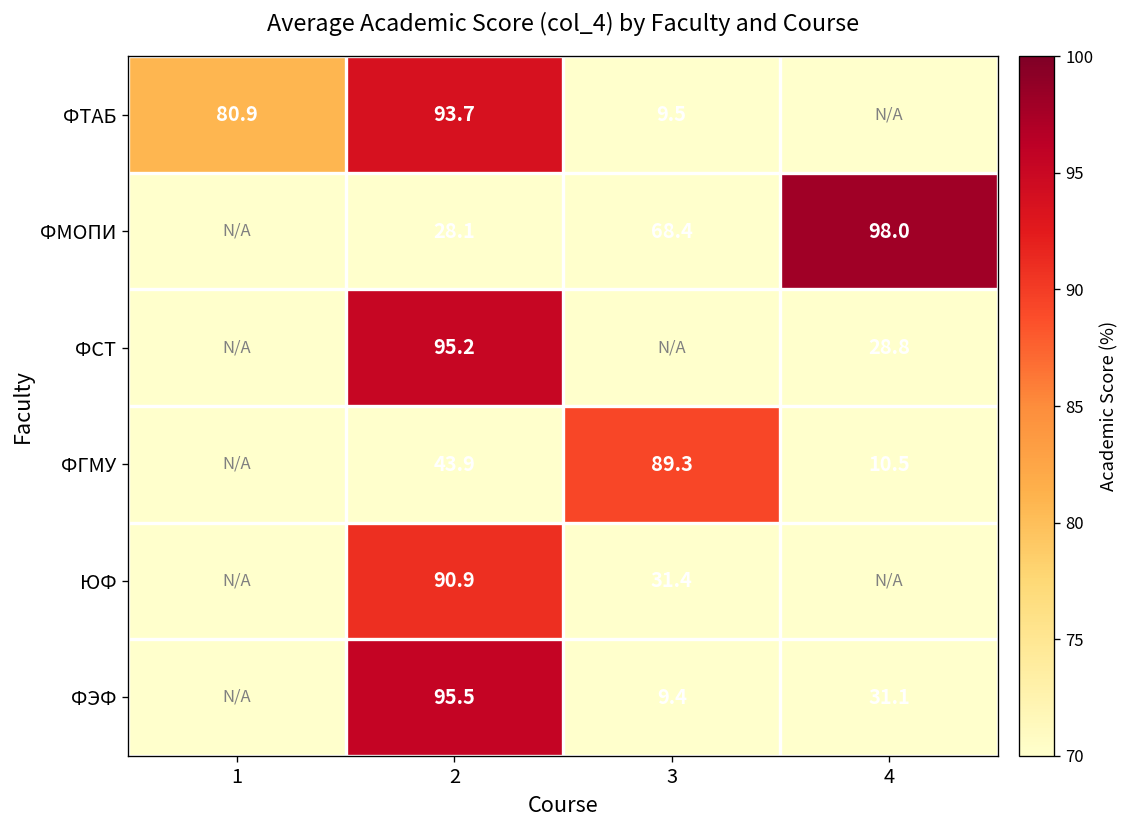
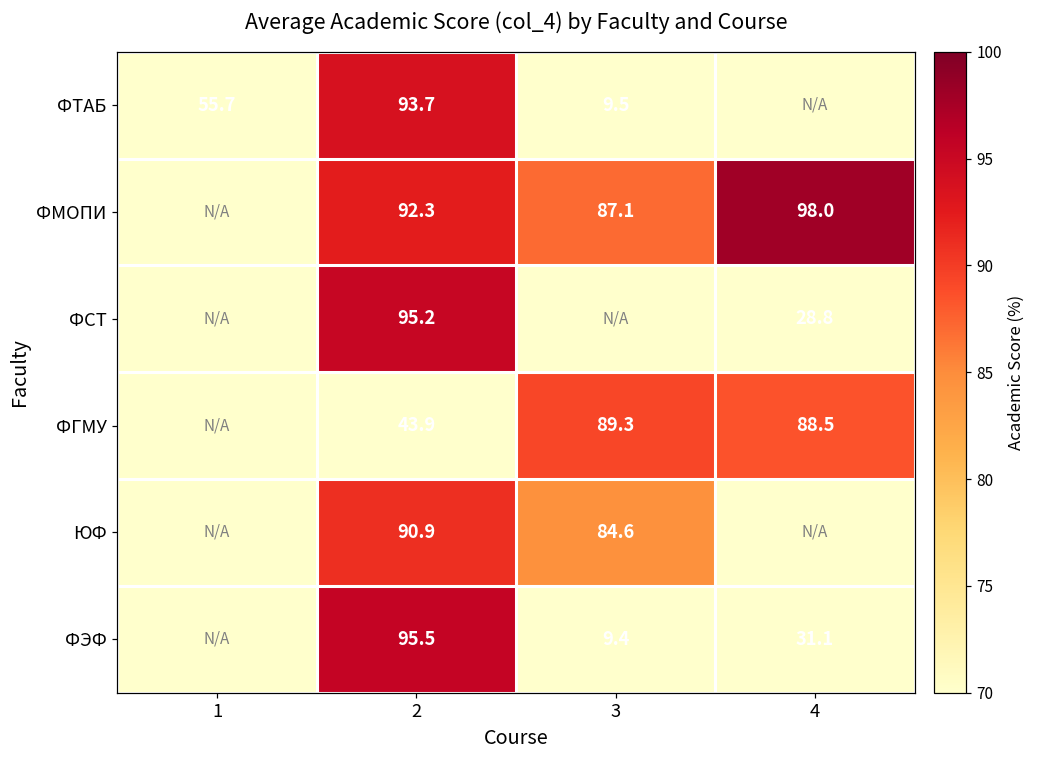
  {
    "ФТАБ": {
-     "1": 80.9,
+     "1": 55.7,
      "2": 93.7,
      "3": 9.5
    },
    "ФМОПИ": {
-     "2": 28.1,
-     "3": 68.4,
+     "2": 92.3,
+     "3": 87.1,
      "4": 98.0
    },
    "ФСТ": {
      "2": 95.2,
      "4": 28.8
    },
    "ФГМУ": {
      "2": 43.9,
      "3": 89.3,
-     "4": 10.5
+     "4": 88.5
    },
    "ЮФ": {
      "2": 90.9,
-     "3": 31.4
+     "3": 84.6
    },
    "ФЭФ": {
      "2": 95.5,
      "3": 9.4,
      "4": 31.1
    }
  }
